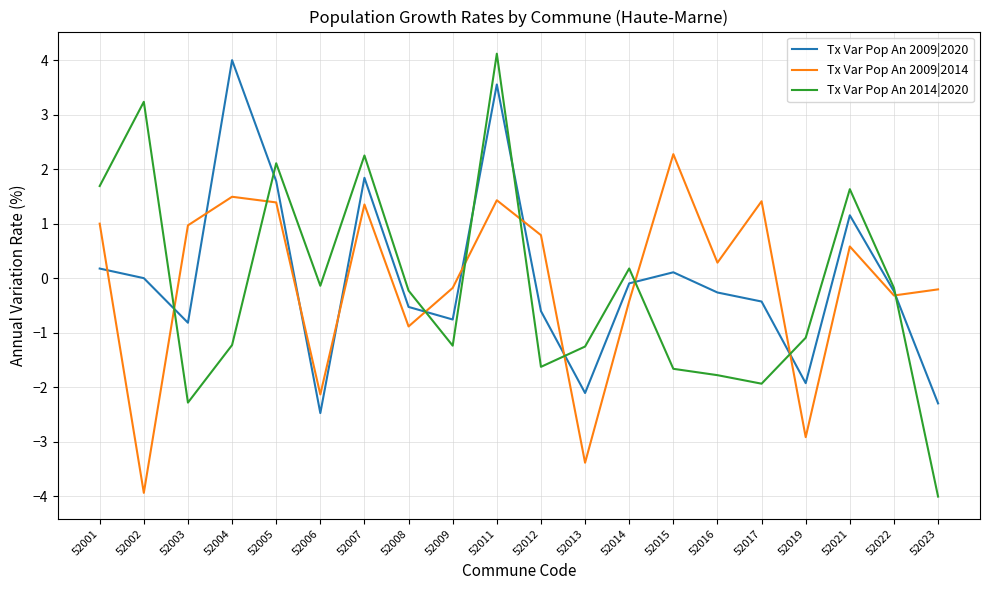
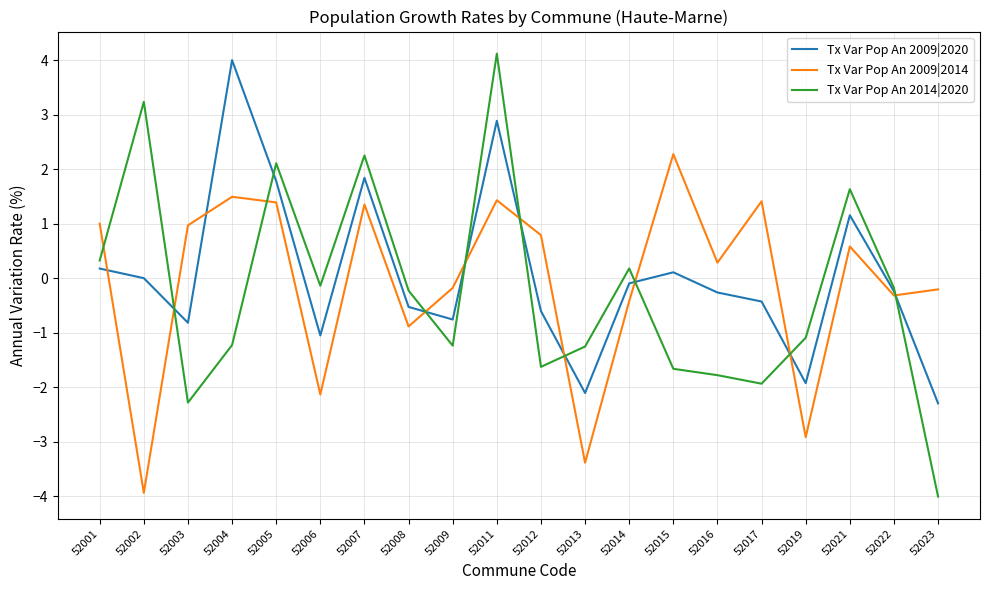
  {
    "Tx Var Pop An 2009|2020": {
      "52001": 0.2,
      "52002": 0.0,
      "52003": -0.8,
      "52004": 4.0,
      "52005": 1.8,
-     "52006": -2.5,
+     "52006": -1.1,
      "52007": 1.8,
      "52008": -0.5,
      "52009": -0.8,
-     "52011": 3.6,
+     "52011": 2.9,
      "52012": -0.6,
      "52013": -2.1,
      "52014": -0.1,
      "52015": 0.1,
      "52016": -0.3,
      "52017": -0.4,
      "52019": -1.9,
      "52021": 1.2,
      "52022": -0.2,
      "52023": -2.3
    },
    "Tx Var Pop An 2009|2014": {
      "52001": 1.0,
      "52002": -3.9,
      "52003": 1.0,
      "52004": 1.5,
      "52005": 1.4,
      "52006": -2.1,
      "52007": 1.4,
      "52008": -0.9,
      "52009": -0.2,
      "52011": 1.4,
      "52012": 0.8,
      "52013": -3.4,
      "52014": -0.4,
      "52015": 2.3,
      "52016": 0.3,
      "52017": 1.4,
      "52019": -2.9,
      "52021": 0.6,
      "52022": -0.3,
      "52023": -0.2
    },
    "Tx Var Pop An 2014|2020": {
-     "52001": 1.7,
+     "52001": 0.3,
      "52002": 3.2,
      "52003": -2.3,
      "52004": -1.2,
      "52005": 2.1,
      "52006": -0.1,
      "52007": 2.3,
      "52008": -0.2,
      "52009": -1.2,
      "52011": 4.1,
      "52012": -1.6,
      "52013": -1.3,
      "52014": 0.2,
      "52015": -1.7,
      "52016": -1.8,
      "52017": -1.9,
      "52019": -1.1,
      "52021": 1.6,
      "52022": -0.2,
      "52023": -4.0
    }
  }
